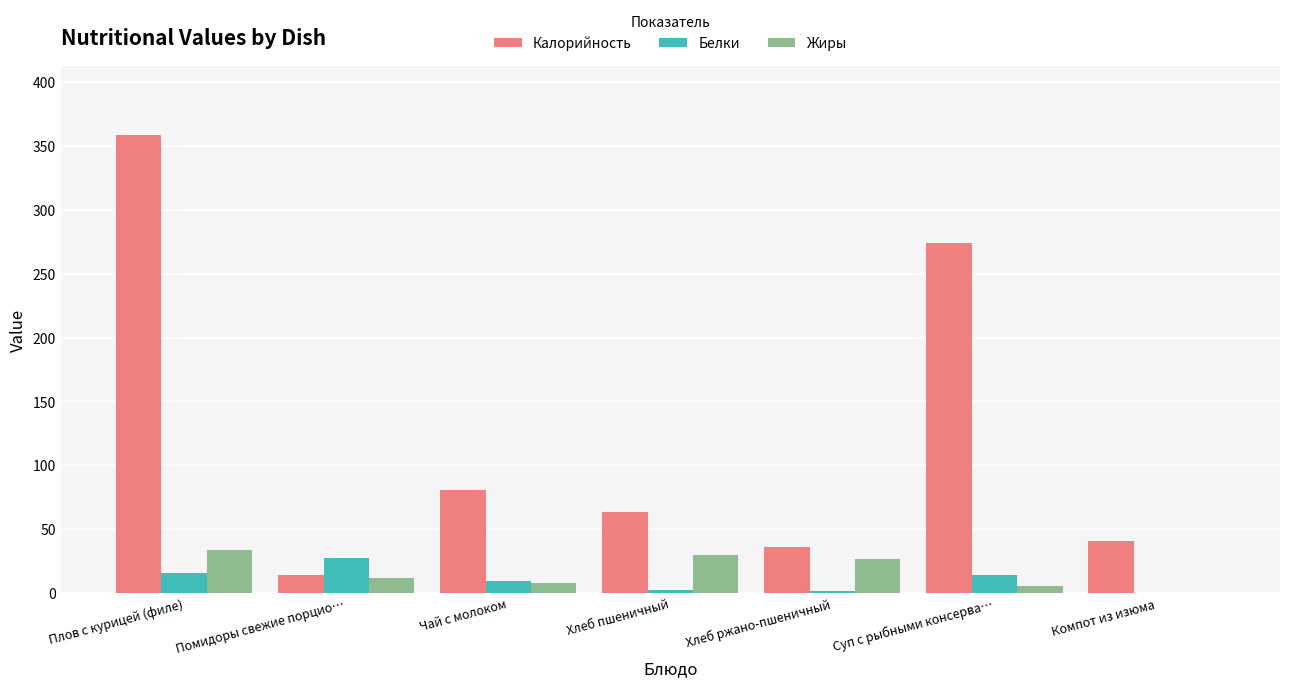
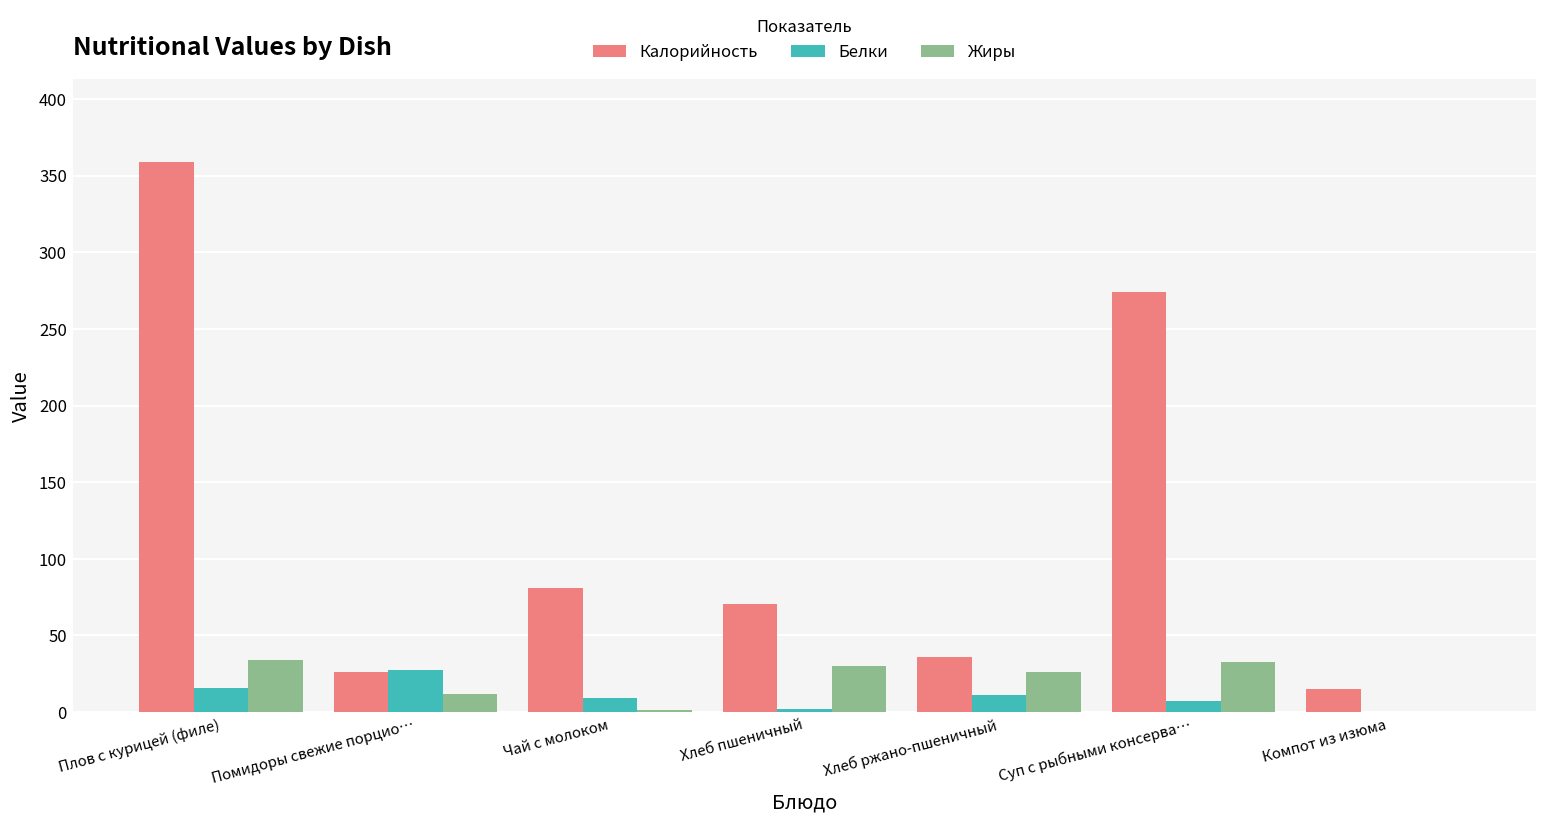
  {
    "Калорийность": {
      "Плов с курицей (филе)": 359,
-     "Помидоры свежие порцио…": 14,
+     "Помидоры свежие порцио…": 26,
      "Чай с молоком": 81,
-     "Хлеб пшеничный": 64,
+     "Хлеб пшеничный": 71,
      "Хлеб ржано-пшеничный": 36,
      "Суп с рыбными консерва…": 274,
-     "Компот из изюма": 41
+     "Компот из изюма": 15
    },
    "Белки": {
      "Плов с курицей (филе)": 16,
      "Помидоры свежие порцио…": 28,
      "Чай с молоком": 9,
      "Хлеб пшеничный": 2,
-     "Хлеб ржано-пшеничный": 1,
-     "Суп с рыбными консерва…": 14
+     "Хлеб ржано-пшеничный": 11,
+     "Суп с рыбными консерва…": 7
    },
    "Жиры": {
      "Плов с курицей (филе)": 34,
      "Помидоры свежие порцио…": 12,
-     "Чай с молоком": 8,
+     "Чай с молоком": 1,
      "Хлеб пшеничный": 30,
      "Хлеб ржано-пшеничный": 26,
-     "Суп с рыбными консерва…": 6,
+     "Суп с рыбными консерва…": 32,
      "Компот из изюма": 0
    }
  }
